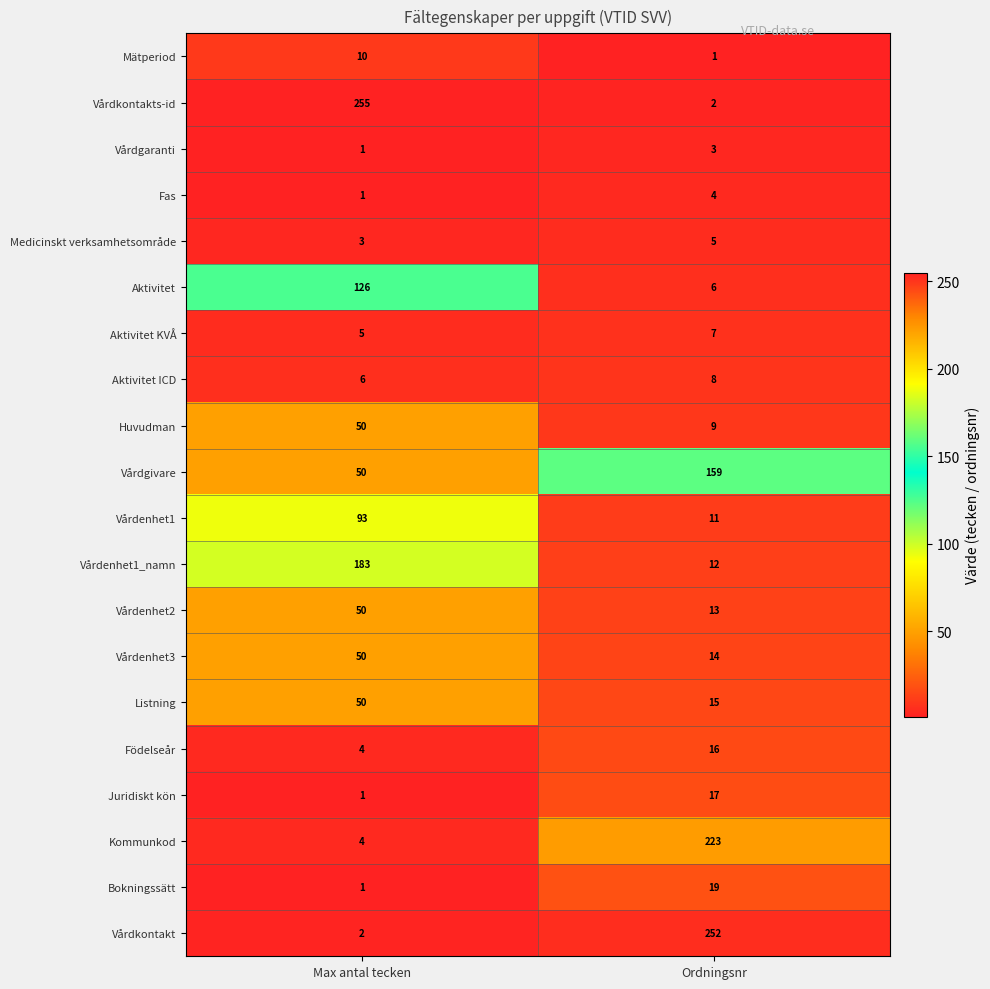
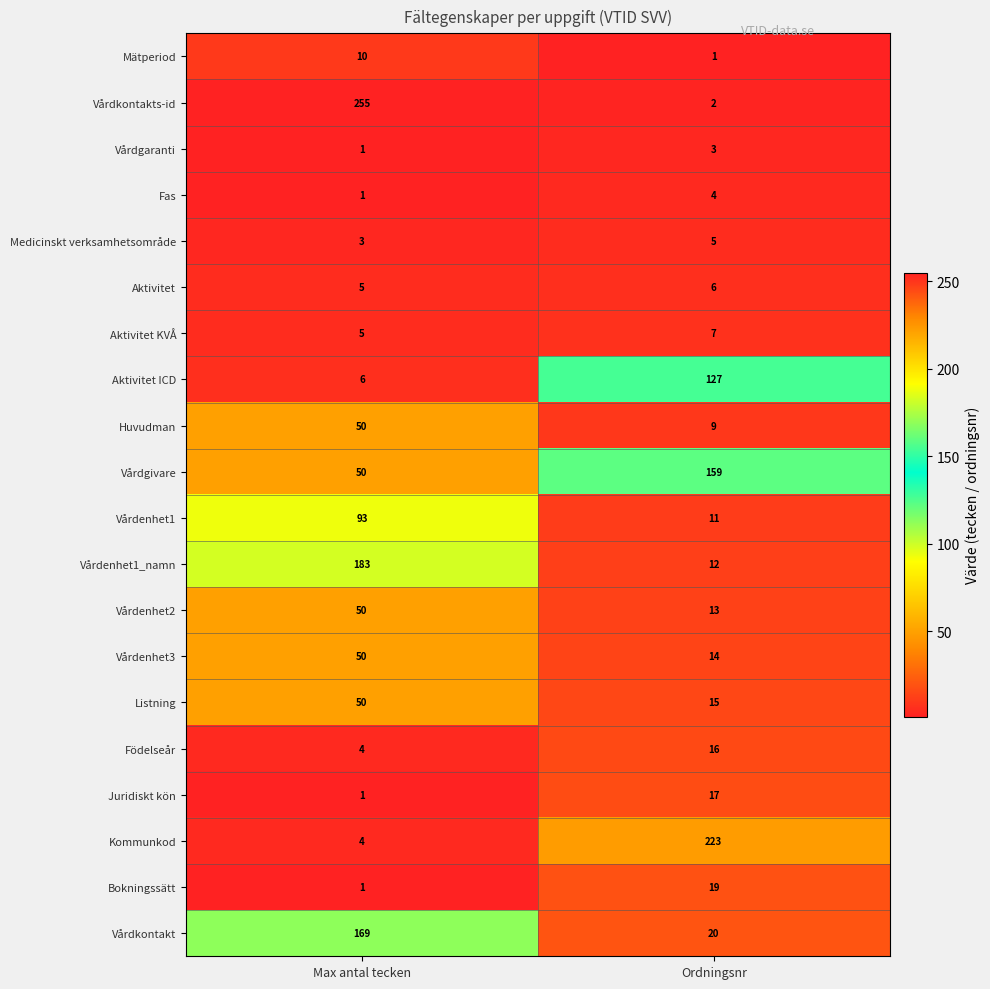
  {
    "Mätperiod": {
      "Max antal tecken": 10,
      "Ordningsnr": 1
    },
    "Vårdkontakts-id": {
      "Max antal tecken": 255,
      "Ordningsnr": 2
    },
    "Vårdgaranti": {
      "Max antal tecken": 1,
      "Ordningsnr": 3
    },
    "Fas": {
      "Max antal tecken": 1,
      "Ordningsnr": 4
    },
    "Medicinskt verksamhetsområde": {
      "Max antal tecken": 3,
      "Ordningsnr": 5
    },
    "Aktivitet": {
-     "Max antal tecken": 126,
+     "Max antal tecken": 5,
      "Ordningsnr": 6
    },
    "Aktivitet KVÅ": {
      "Max antal tecken": 5,
      "Ordningsnr": 7
    },
    "Aktivitet ICD": {
      "Max antal tecken": 6,
-     "Ordningsnr": 8
+     "Ordningsnr": 127
    },
    "Huvudman": {
      "Max antal tecken": 50,
      "Ordningsnr": 9
    },
    "Vårdgivare": {
      "Max antal tecken": 50,
      "Ordningsnr": 159
    },
    "Vårdenhet1": {
      "Max antal tecken": 93,
      "Ordningsnr": 11
    },
    "Vårdenhet1_namn": {
      "Max antal tecken": 183,
      "Ordningsnr": 12
    },
    "Vårdenhet2": {
      "Max antal tecken": 50,
      "Ordningsnr": 13
    },
    "Vårdenhet3": {
      "Max antal tecken": 50,
      "Ordningsnr": 14
    },
    "Listning": {
      "Max antal tecken": 50,
      "Ordningsnr": 15
    },
    "Födelseår": {
      "Max antal tecken": 4,
      "Ordningsnr": 16
    },
    "Juridiskt kön": {
      "Max antal tecken": 1,
      "Ordningsnr": 17
    },
    "Kommunkod": {
      "Max antal tecken": 4,
      "Ordningsnr": 223
    },
    "Bokningssätt": {
      "Max antal tecken": 1,
      "Ordningsnr": 19
    },
    "Vårdkontakt": {
-     "Max antal tecken": 2,
-     "Ordningsnr": 252
+     "Max antal tecken": 169,
+     "Ordningsnr": 20
    }
  }
